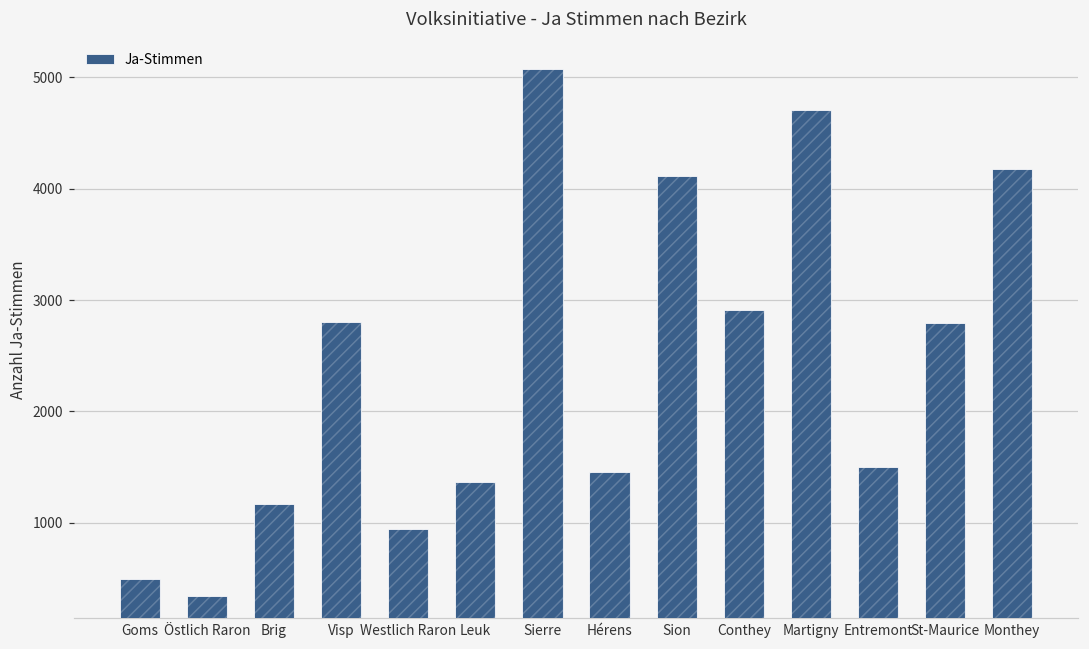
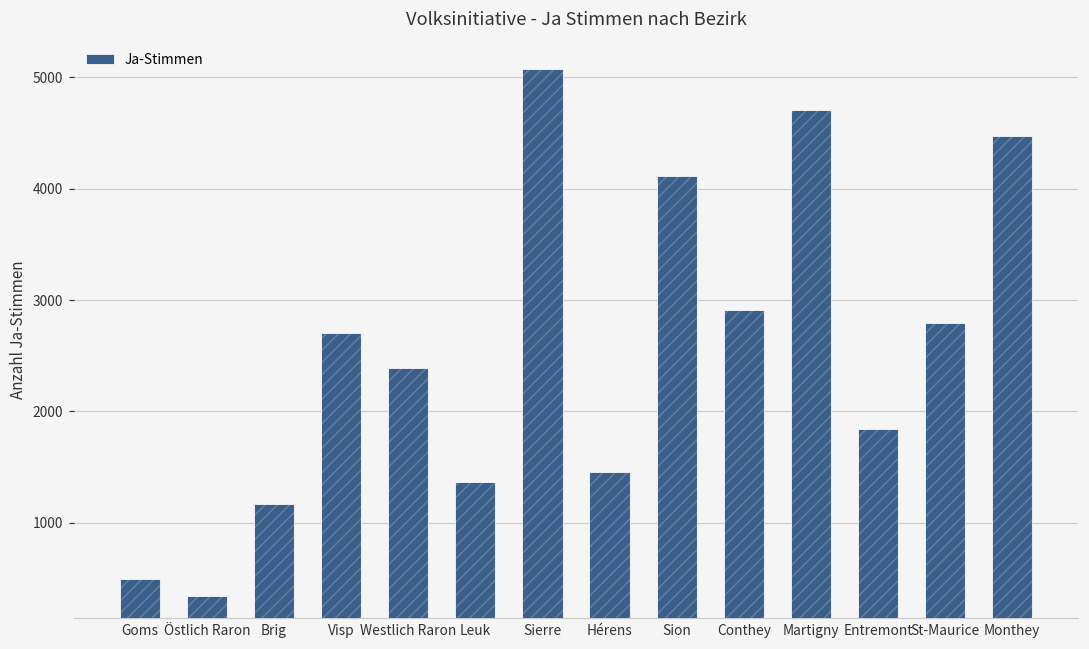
  {
    "Ja-Stimmen": {
      "Goms": 500,
      "Östlich Raron": 340,
      "Brig": 1170,
-     "Visp": 2800,
-     "Westlich Raron": 940,
+     "Visp": 2700,
+     "Westlich Raron": 2390,
      "Leuk": 1370,
      "Sierre": 5080,
      "Hérens": 1450,
      "Sion": 4120,
      "Conthey": 2920,
      "Martigny": 4710,
-     "Entremont": 1500,
+     "Entremont": 1850,
      "St-Maurice": 2790,
-     "Monthey": 4170
+     "Monthey": 4470
    }
  }
